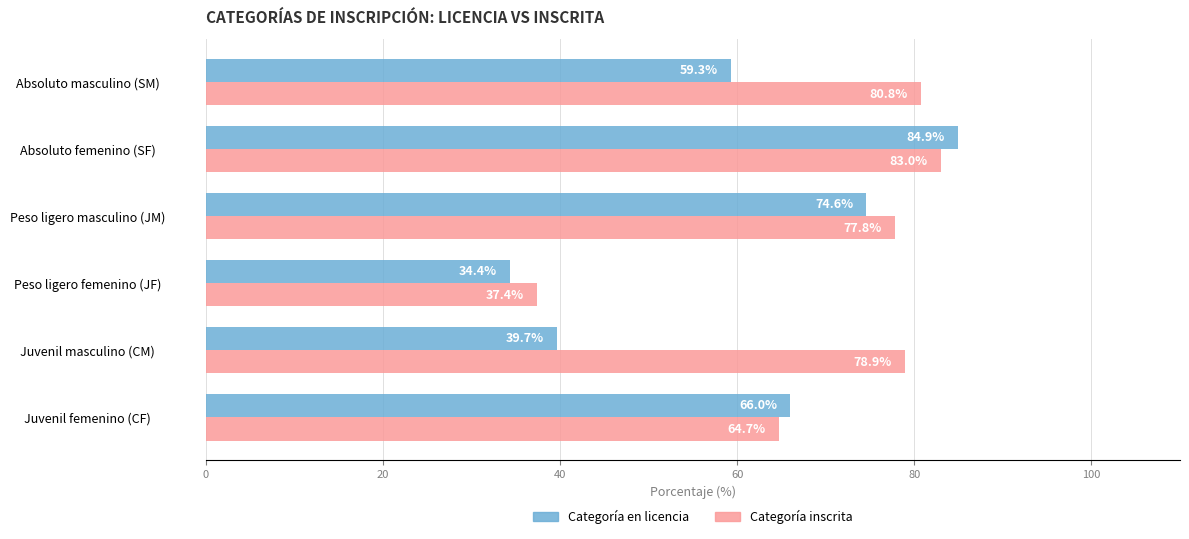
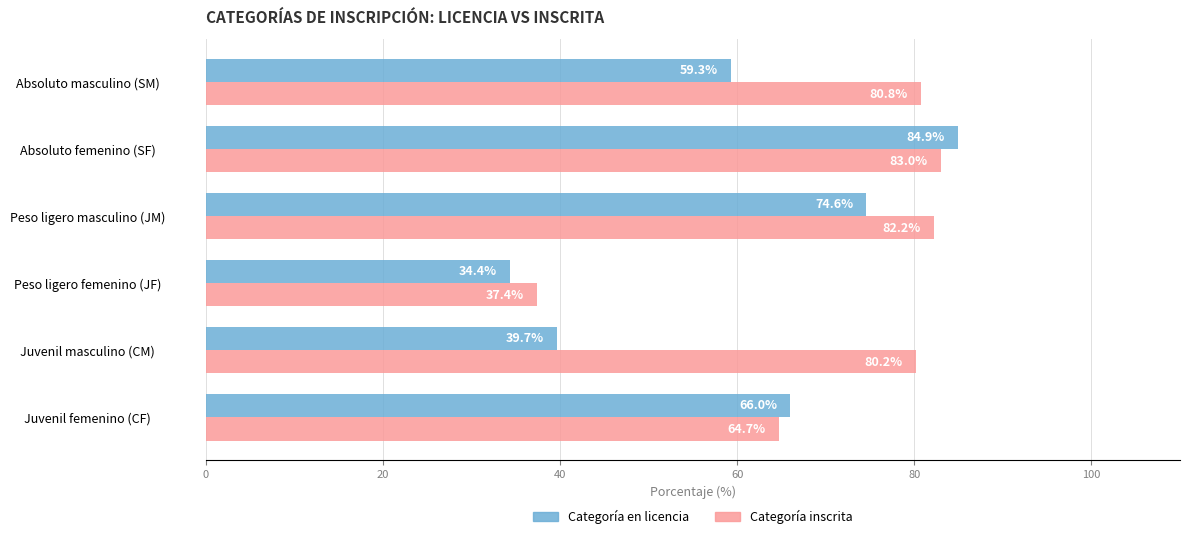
  {
    "Categoría en licencia": {
      "Absoluto masculino (SM)": "59.3%",
      "Absoluto femenino (SF)": "84.9%",
      "Peso ligero masculino (JM)": "74.6%",
      "Peso ligero femenino (JF)": "34.4%",
      "Juvenil masculino (CM)": "39.7%",
      "Juvenil femenino (CF)": "66.0%"
    },
    "Categoría inscrita": {
      "Absoluto masculino (SM)": "80.8%",
      "Absoluto femenino (SF)": "83.0%",
-     "Peso ligero masculino (JM)": "77.8%",
+     "Peso ligero masculino (JM)": "82.2%",
      "Peso ligero femenino (JF)": "37.4%",
-     "Juvenil masculino (CM)": "78.9%",
+     "Juvenil masculino (CM)": "80.2%",
      "Juvenil femenino (CF)": "64.7%"
    }
  }
